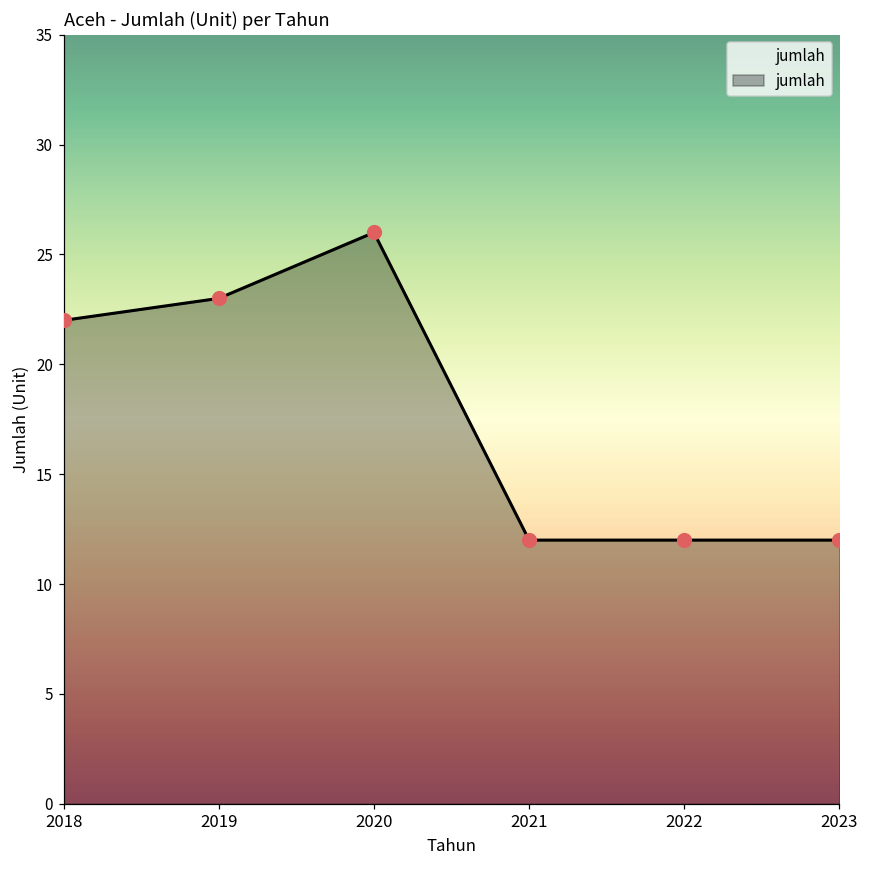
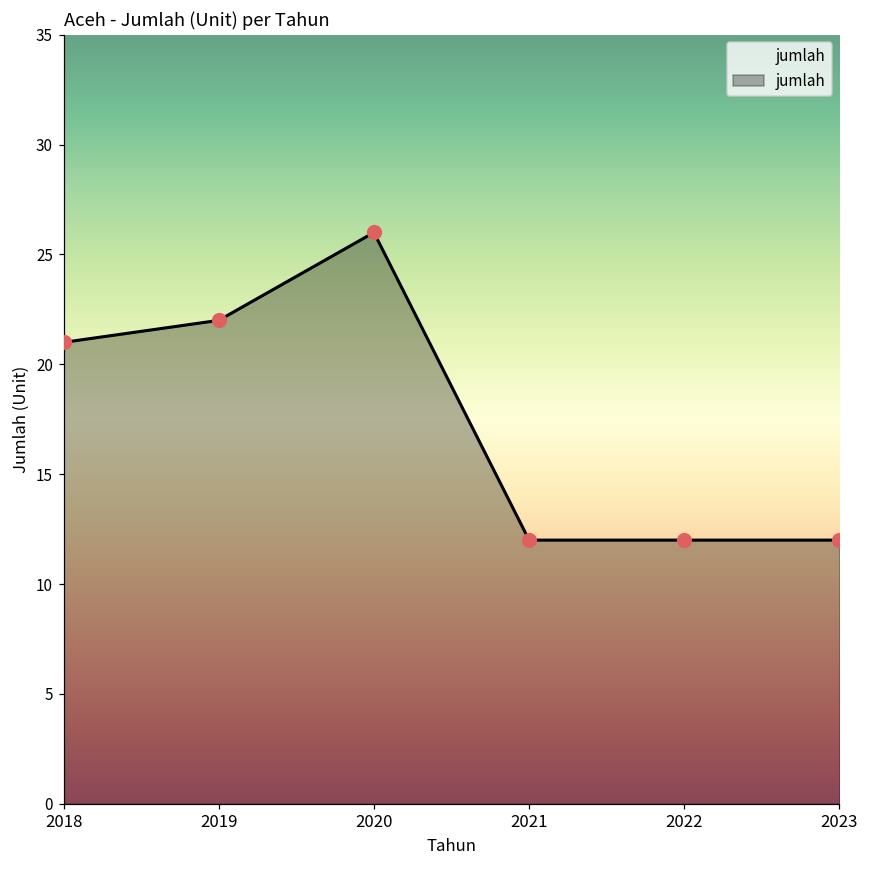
  {
-   "2018": 22,
-   "2019": 23,
+   "2018": 21,
+   "2019": 22,
    "2020": 26,
    "2021": 12,
    "2022": 12,
    "2023": 12
  }
